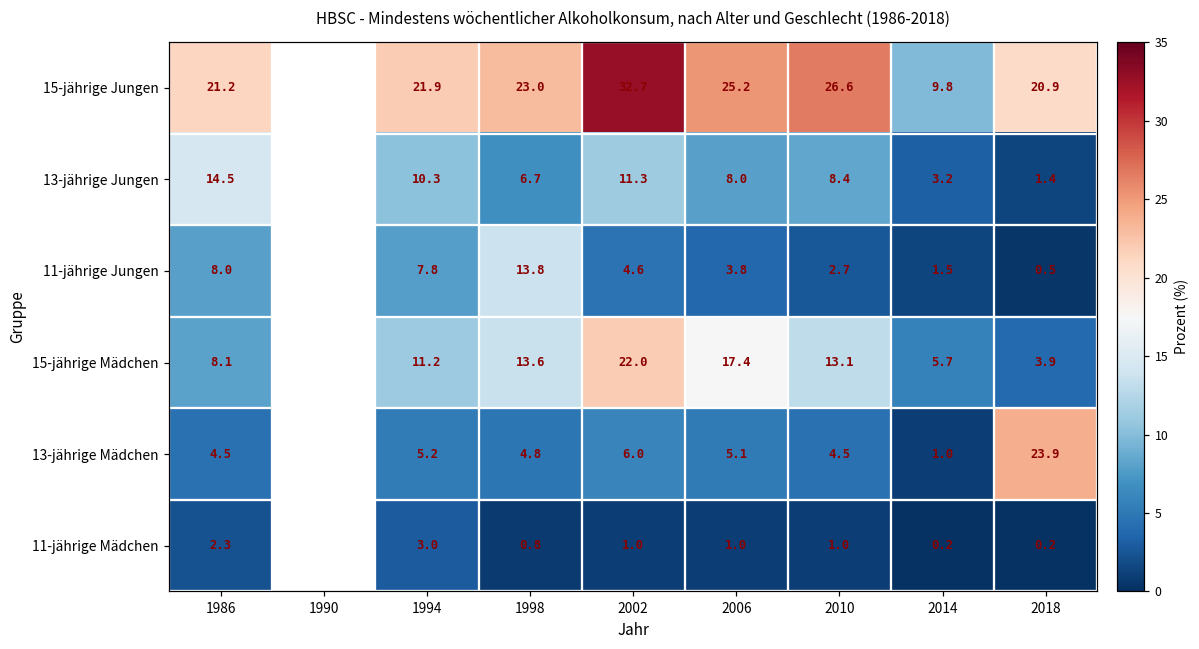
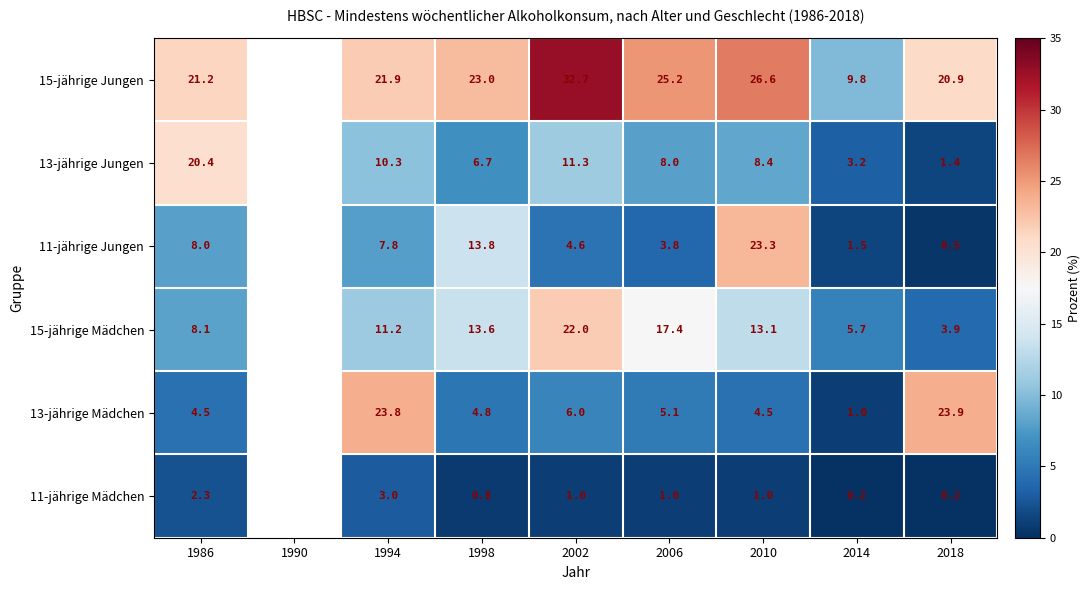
  {
    "15-jährige Jungen": {
      "1986": 21.2,
      "1994": 21.9,
      "1998": 23.0,
      "2006": 25.2,
      "2010": 26.6,
      "2014": 9.8,
      "2018": 20.9
    },
    "13-jährige Jungen": {
-     "1986": 14.5,
+     "1986": 20.4,
      "1994": 10.3,
      "1998": 6.7,
      "2002": 11.3,
      "2006": 8.0,
      "2010": 8.4,
      "2014": 3.2,
      "2018": 1.4
    },
    "11-jährige Jungen": {
      "1986": 8.0,
      "1994": 7.8,
      "1998": 13.8,
      "2002": 4.6,
      "2006": 3.8,
-     "2010": 2.7,
+     "2010": 23.3,
      "2014": 1.5,
      "2018": 0.5
    },
    "15-jährige Mädchen": {
      "1986": 8.1,
      "1994": 11.2,
      "1998": 13.6,
      "2002": 22.0,
      "2006": 17.4,
      "2010": 13.1,
      "2014": 5.7,
      "2018": 3.9
    },
    "13-jährige Mädchen": {
      "1986": 4.5,
-     "1994": 5.2,
+     "1994": 23.8,
      "1998": 4.8,
      "2002": 6.0,
      "2006": 5.1,
      "2010": 4.5,
      "2014": 1.0,
      "2018": 23.9
    },
    "11-jährige Mädchen": {
      "1986": 2.3,
      "1994": 3.0,
      "1998": 0.8,
      "2002": 1.0,
      "2006": 1.0,
      "2010": 1.0,
      "2014": 0.2,
      "2018": 0.2
    }
  }
